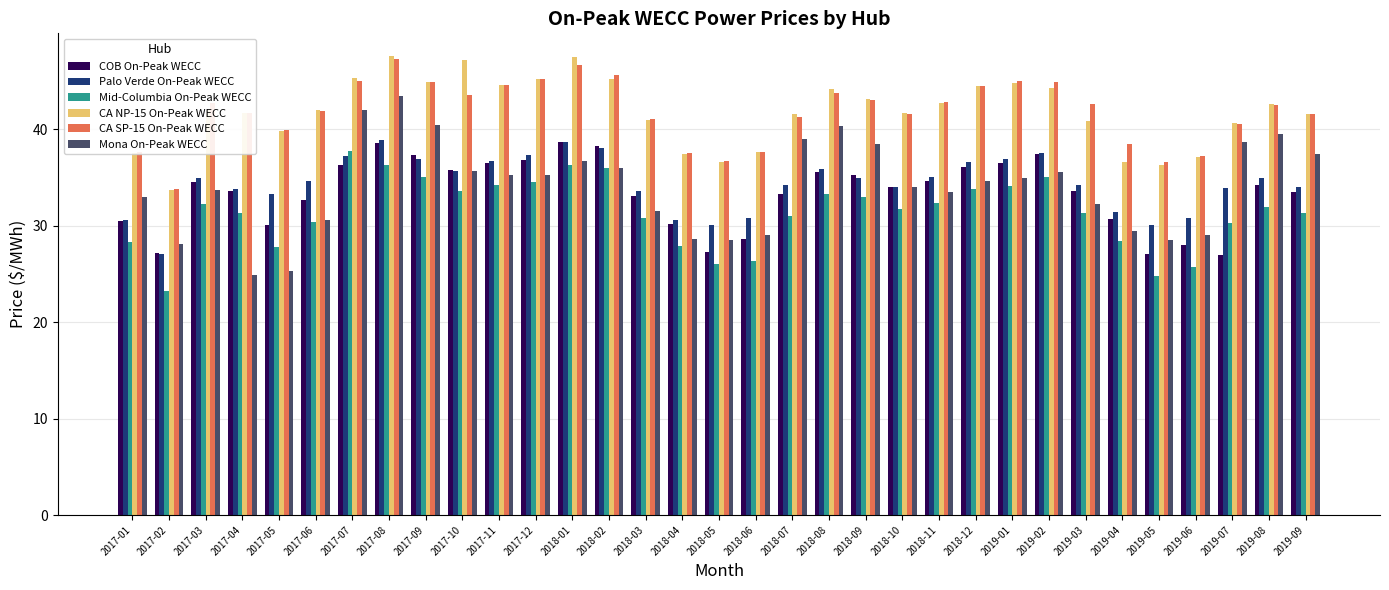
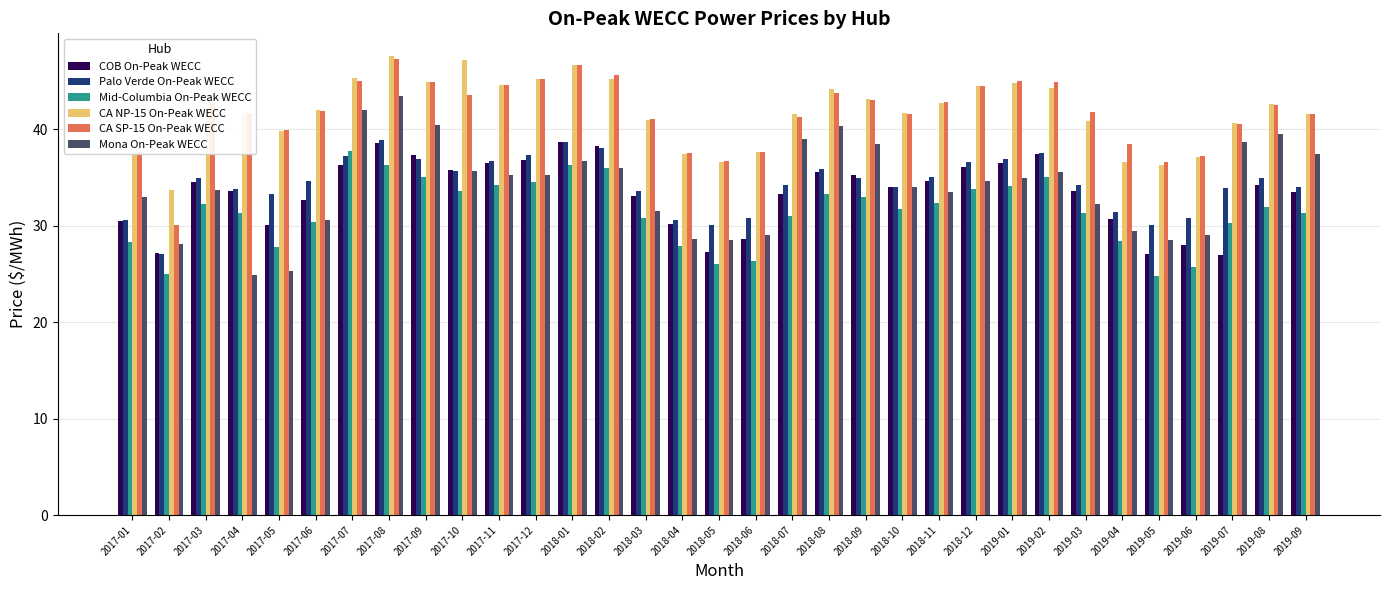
  {
    "COB On-Peak WECC": {
      "2017-01": 31,
      "2017-02": 27,
      "2017-03": 35,
      "2017-04": 34,
      "2017-05": 30,
      "2017-06": 33,
      "2017-07": 36,
      "2017-08": 39,
      "2017-09": 37,
      "2017-10": 36,
      "2017-11": 37,
      "2017-12": 37,
      "2018-01": 39,
      "2018-02": 38,
      "2018-03": 33,
      "2018-04": 30,
      "2018-05": 27,
      "2018-06": 29,
      "2018-07": 33,
      "2018-08": 36,
      "2018-09": 35,
      "2018-10": 34,
      "2018-11": 35,
      "2018-12": 36,
      "2019-01": 36,
      "2019-02": 37,
      "2019-03": 34,
      "2019-04": 31,
      "2019-05": 27,
      "2019-06": 28,
      "2019-07": 27,
      "2019-08": 34,
      "2019-09": 34
    },
    "Mid-Columbia On-Peak WECC": {
      "2017-01": 28,
-     "2017-02": 23,
+     "2017-02": 25,
      "2017-03": 32,
      "2017-04": 31,
      "2017-05": 28,
      "2017-06": 30,
      "2017-07": 38,
      "2017-08": 36,
      "2017-09": 35,
      "2017-10": 34,
      "2017-11": 34,
      "2017-12": 35,
      "2018-01": 36,
      "2018-02": 36,
      "2018-03": 31,
      "2018-04": 28,
      "2018-05": 26,
      "2018-06": 26,
      "2018-07": 31,
      "2018-08": 33,
      "2018-09": 33,
      "2018-10": 32,
      "2018-11": 32,
      "2018-12": 34,
      "2019-01": 34,
      "2019-02": 35,
      "2019-03": 31,
      "2019-04": 28,
      "2019-05": 25,
      "2019-06": 26,
      "2019-07": 30,
      "2019-08": 32,
      "2019-09": 31
    },
    "CA NP-15 On-Peak WECC": {
      "2017-02": 34,
      "2017-05": 40,
      "2017-06": 42,
      "2017-07": 45,
      "2017-08": 48,
      "2017-09": 45,
      "2017-10": 47,
      "2017-11": 45,
      "2017-12": 45,
-     "2018-01": 47.5,
+     "2018-01": 46.6,
      "2018-02": 45,
      "2018-03": 41,
      "2018-04": 37,
      "2018-05": 37,
      "2018-06": 38,
      "2018-07": 42,
      "2018-08": 44,
      "2018-09": 43,
      "2018-10": 42,
      "2018-11": 43,
      "2018-12": 45,
      "2019-01": 45,
      "2019-02": 44,
      "2019-03": 41,
      "2019-04": 37,
      "2019-05": 36,
      "2019-06": 37,
      "2019-07": 41,
      "2019-08": 43,
      "2019-09": 42
    },
    "CA SP-15 On-Peak WECC": {
-     "2017-02": 34,
+     "2017-02": 30,
      "2017-05": 40,
      "2017-06": 42,
      "2017-07": 45,
      "2017-08": 47,
      "2017-09": 45,
      "2017-10": 44,
      "2017-11": 45,
      "2017-12": 45,
      "2018-01": 47,
      "2018-02": 46,
      "2018-03": 41,
      "2018-04": 38,
      "2018-05": 37,
      "2018-06": 38,
      "2018-07": 41,
      "2018-08": 44,
      "2018-09": 43,
      "2018-10": 42,
      "2018-11": 43,
      "2018-12": 45,
      "2019-01": 45,
      "2019-02": 45,
-     "2019-03": 43,
+     "2019-03": 42,
      "2019-04": 39,
      "2019-05": 37,
      "2019-06": 37,
      "2019-07": 41,
      "2019-08": 43,
      "2019-09": 42
    }
  }
